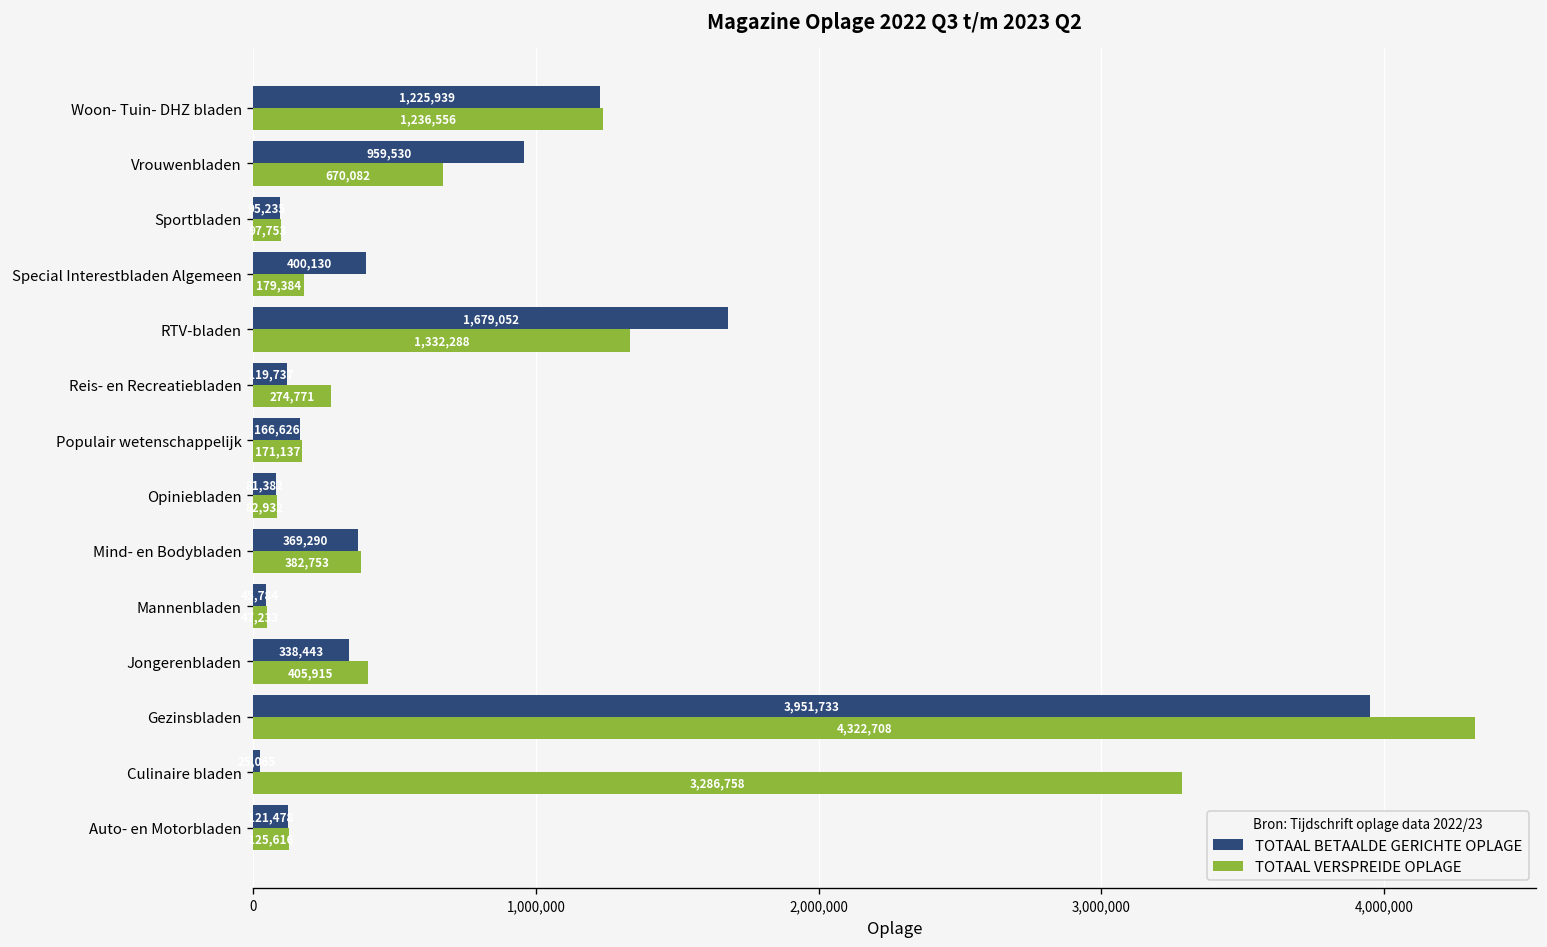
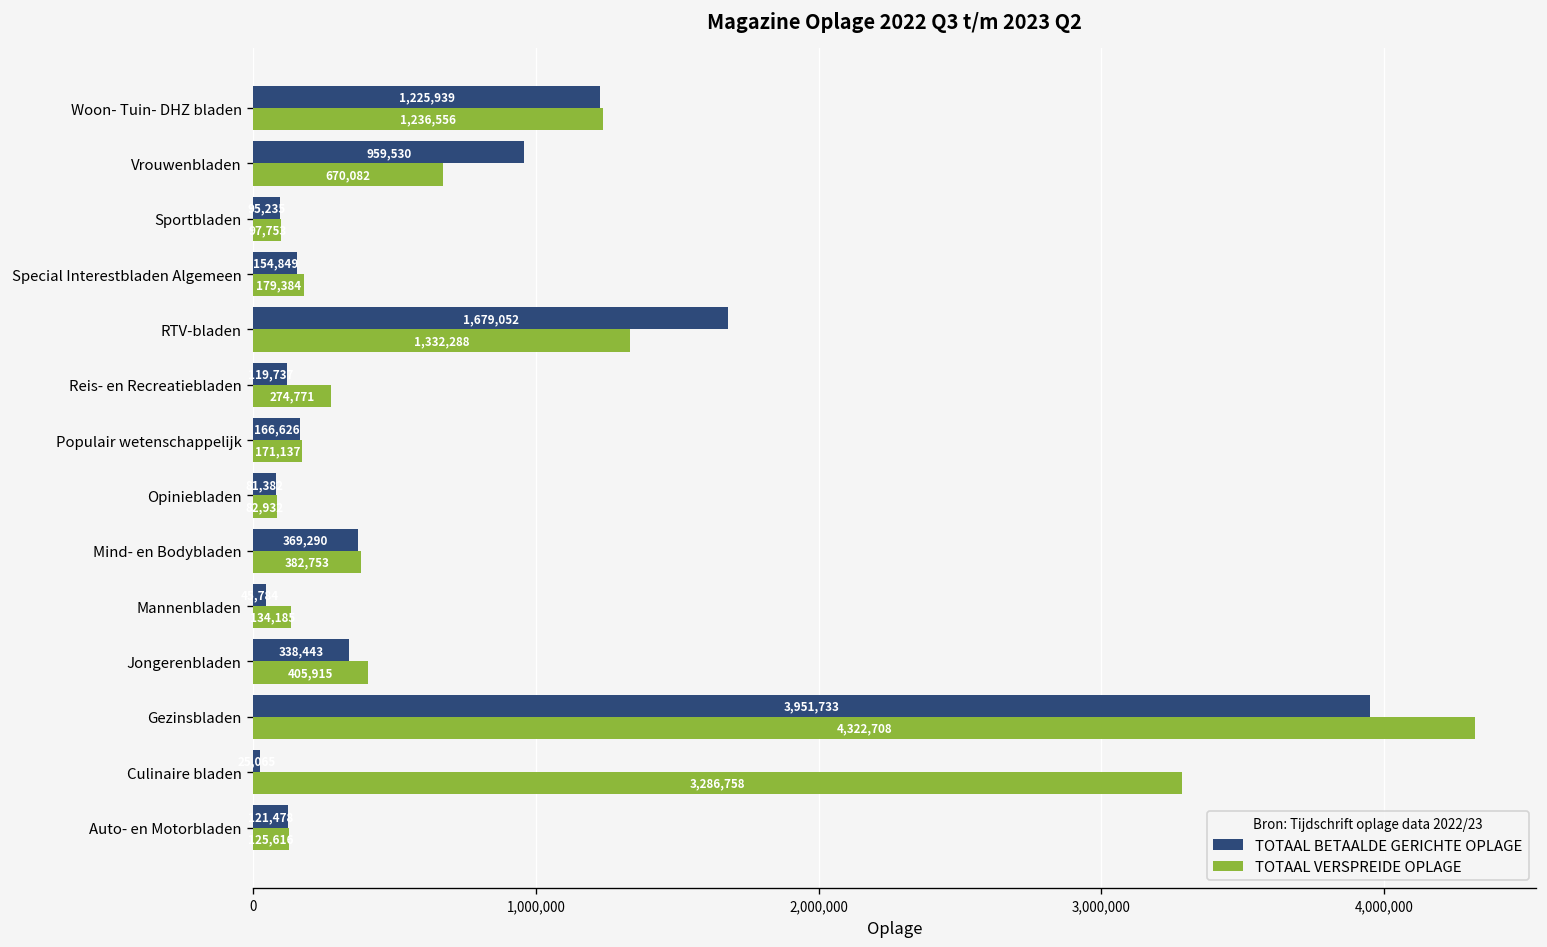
  {
    "TOTAAL BETAALDE GERICHTE OPLAGE": {
      "Woon- Tuin- DHZ bladen": "1,225,939",
      "Vrouwenbladen": "959,530",
      "Sportbladen": "95,235",
-     "Special Interestbladen Algemeen": "400,130",
+     "Special Interestbladen Algemeen": "154,849",
      "RTV-bladen": "1,679,052",
      "Reis- en Recreatiebladen": "119,737",
      "Populair wetenschappelijk": "166,626",
      "Opiniebladen": "81,382",
      "Mind- en Bodybladen": "369,290",
      "Jongerenbladen": "338,443",
      "Gezinsbladen": "3,951,733",
      "Auto- en Motorbladen": "121,478"
    },
    "TOTAAL VERSPREIDE OPLAGE": {
-     "Mannenbladen": "50,000"
+     "Mannenbladen": "130,000"
    }
  }
